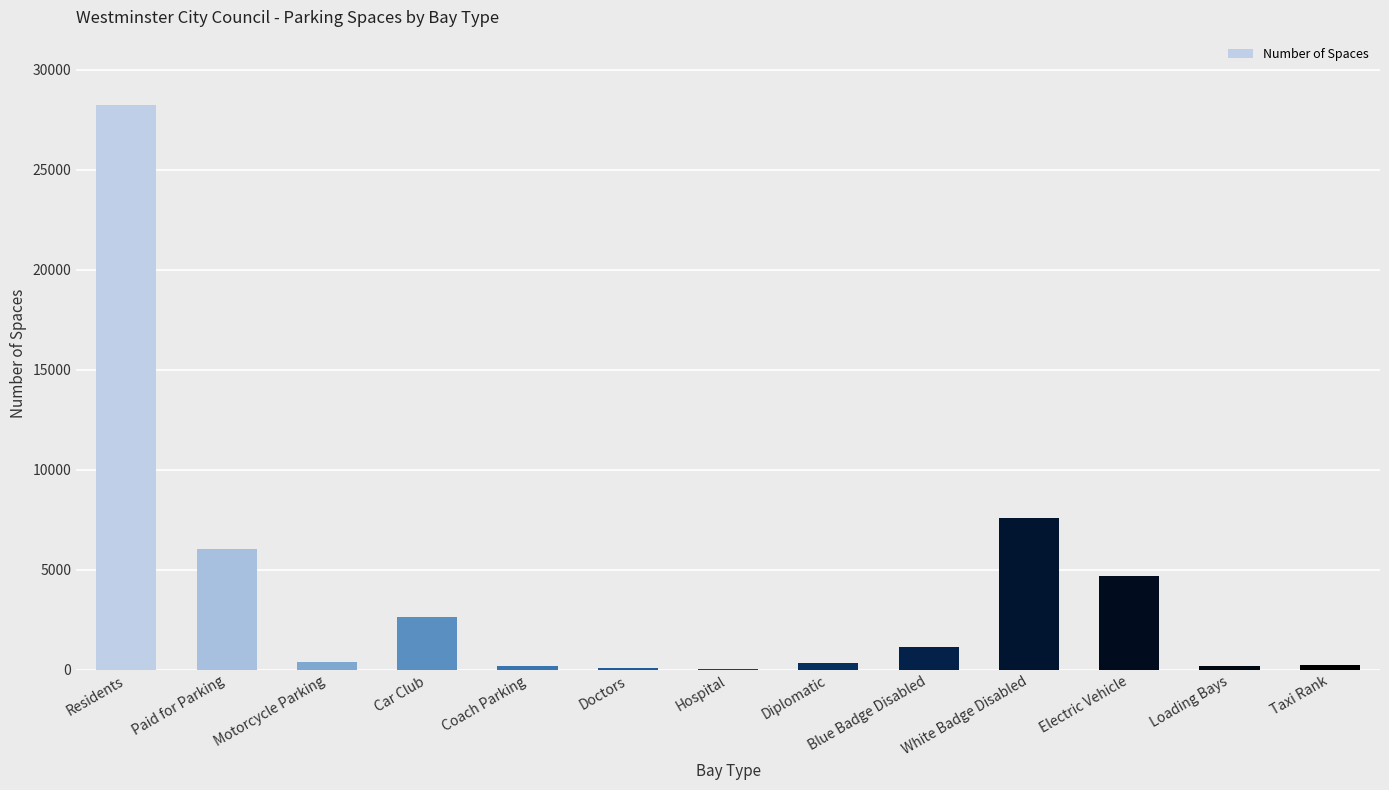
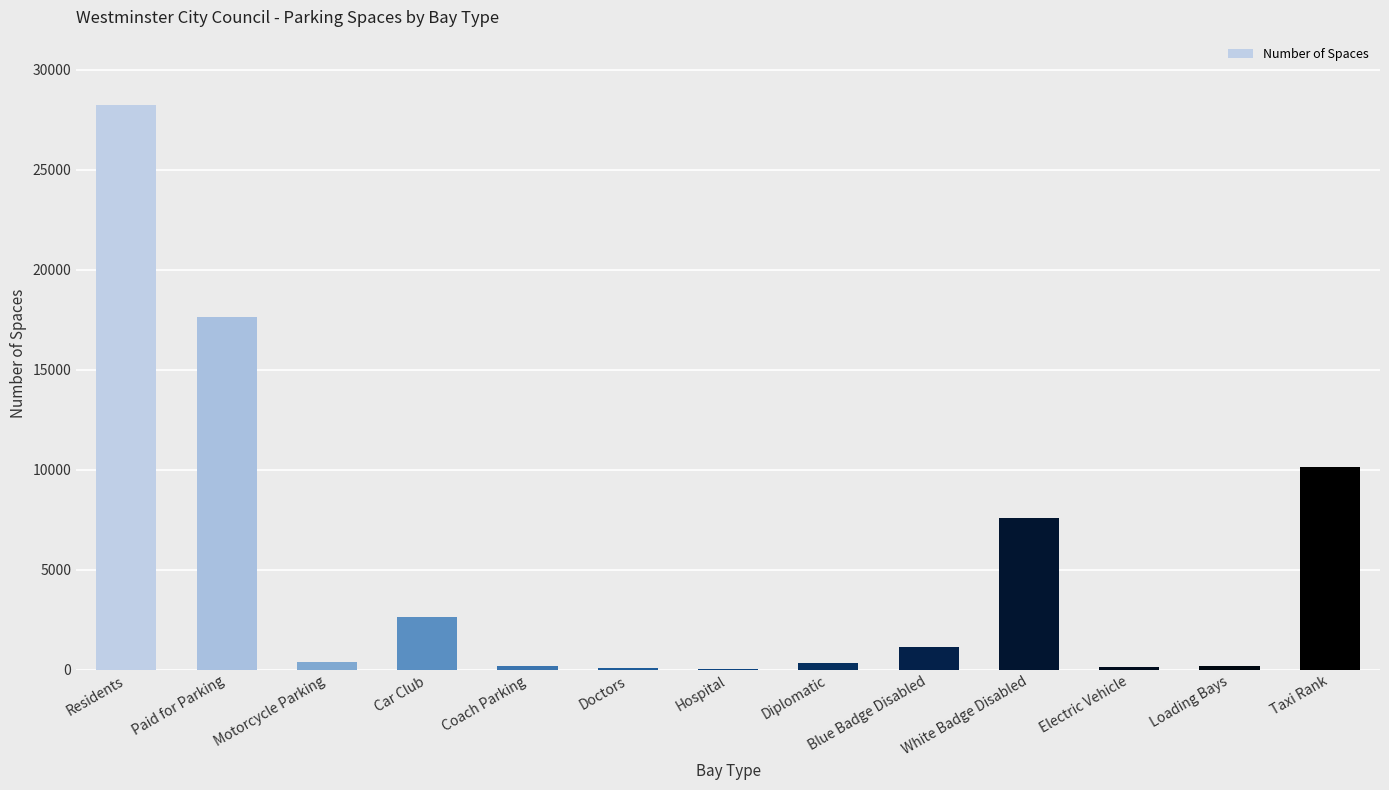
  {
    "Residents": 28300,
-   "Paid for Parking": 6000,
+   "Paid for Parking": 17600,
    "Motorcycle Parking": 400,
    "Car Club": 2700,
    "Coach Parking": 200,
    "Diplomatic": 400,
    "Blue Badge Disabled": 1200,
    "White Badge Disabled": 7600,
-   "Electric Vehicle": 4700,
+   "Electric Vehicle": 100,
    "Loading Bays": 200,
-   "Taxi Rank": 300
+   "Taxi Rank": 10200
  }
